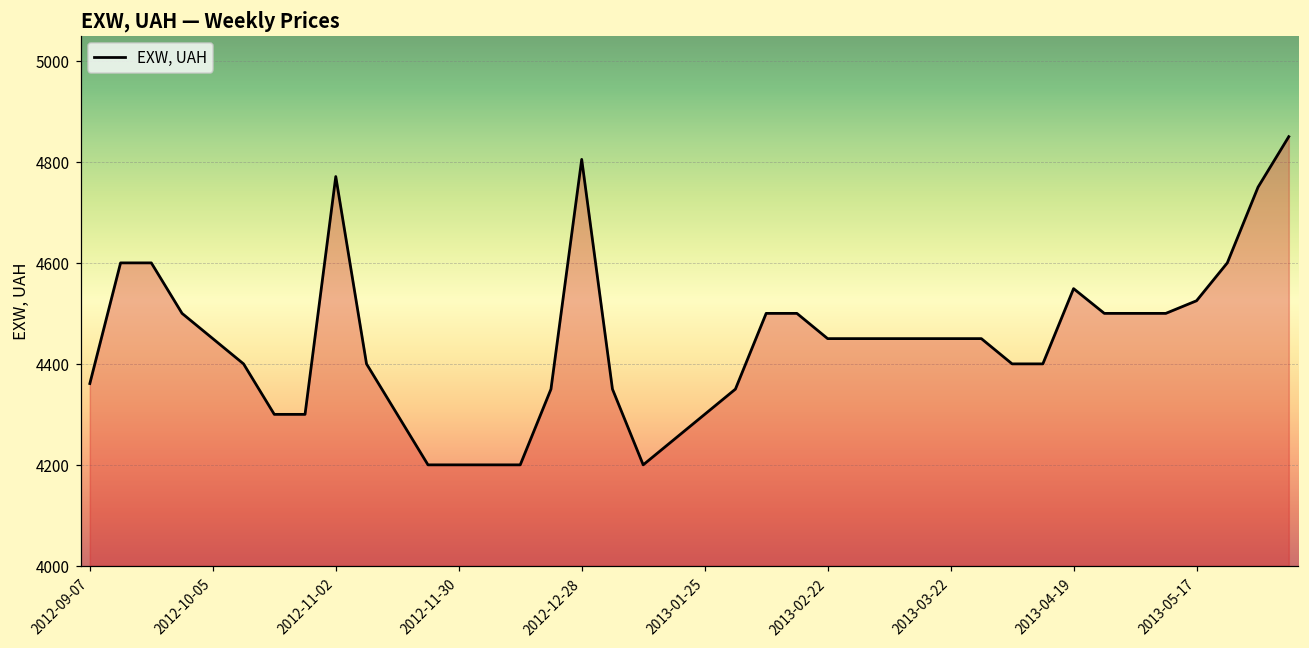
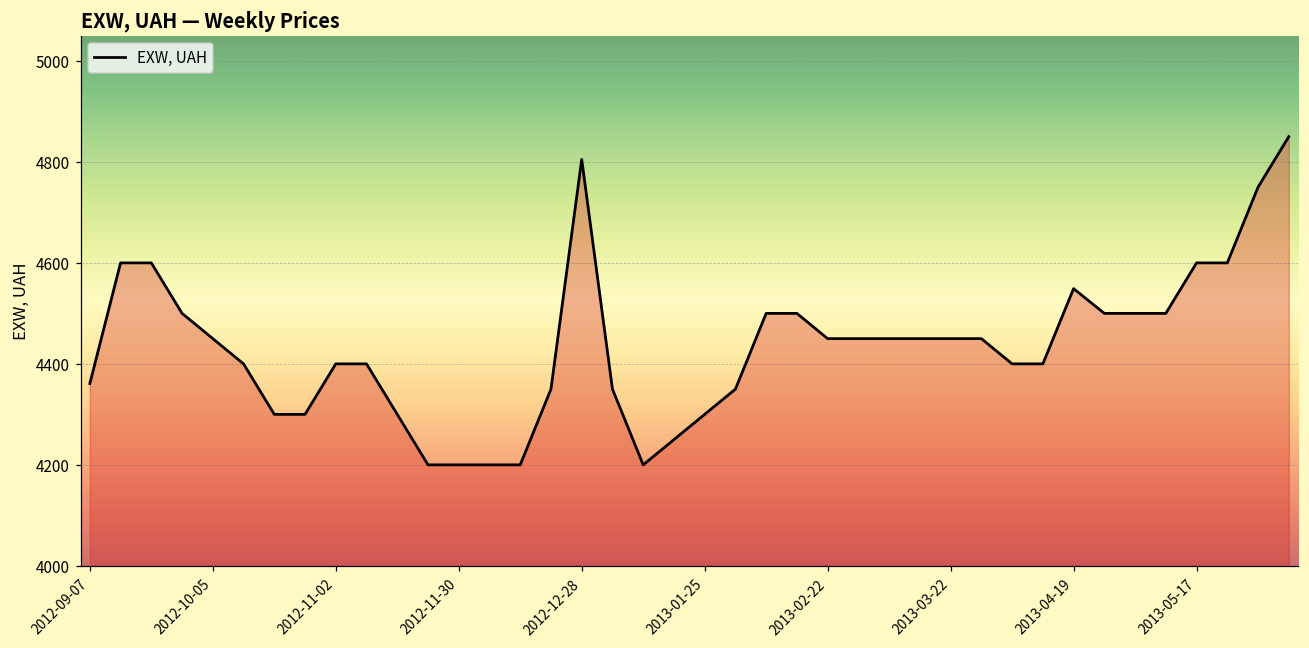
  {
    "2012-09-07": 4360,
    "2012-10-05": 4450,
-   "2012-11-02": 4770,
+   "2012-11-02": 4400,
    "2012-11-30": 4200,
    "2012-12-28": 4810,
    "2013-01-25": 4300,
    "2013-02-22": 4450,
    "2013-03-22": 4450,
    "2013-04-19": 4550,
-   "2013-05-17": 4530
+   "2013-05-17": 4600
  }
